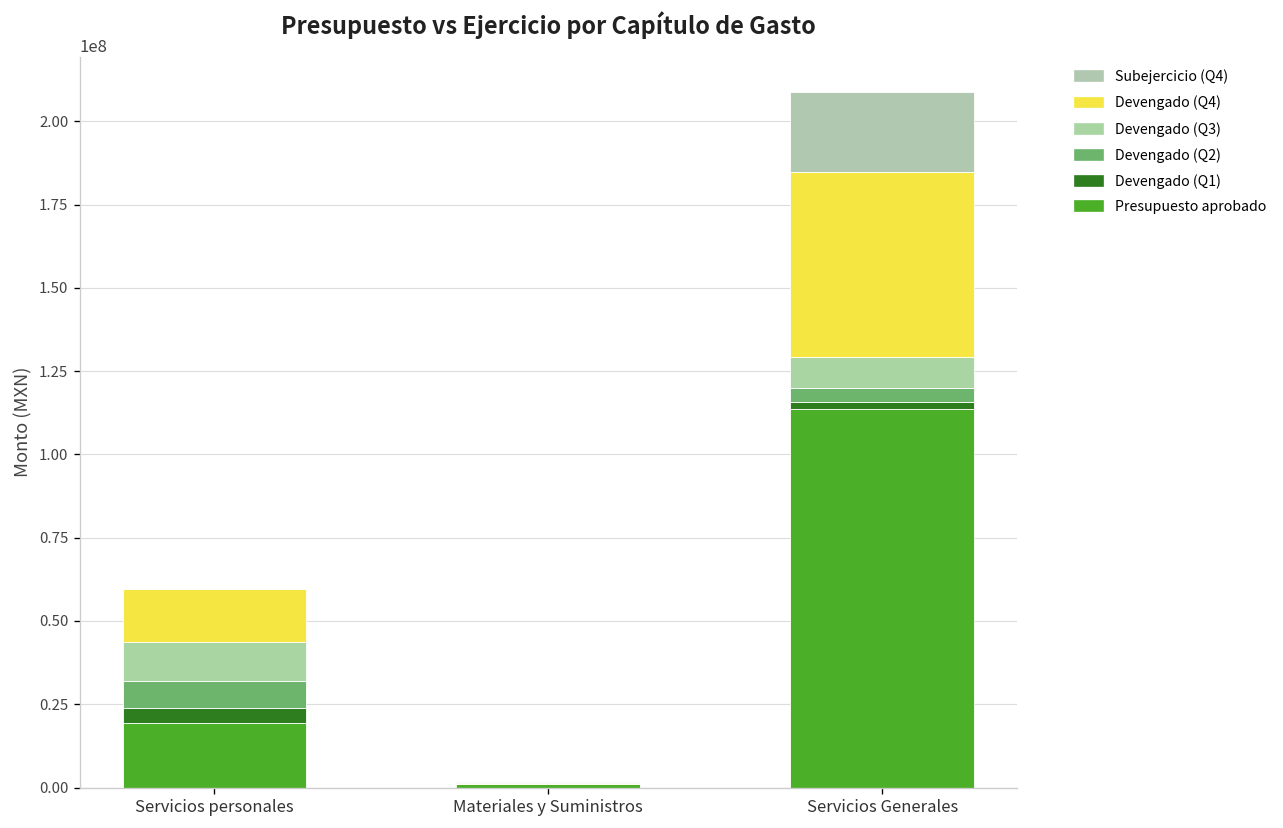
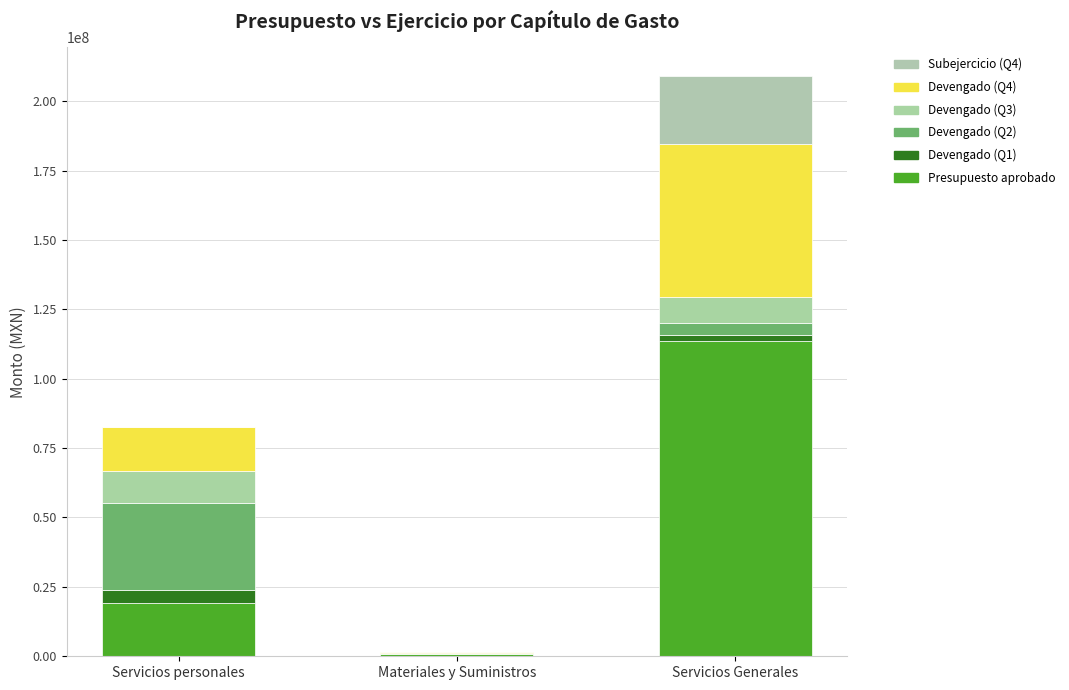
  {
    "Devengado (Q2)": {
-     "Servicios personales": 8000000,
+     "Servicios personales": 31000000,
      "Servicios Generales": 4000000
    },
    "Devengado (Q4)": {
      "Servicios personales": 16000000,
      "Servicios Generales": 55000000
    }
  }
